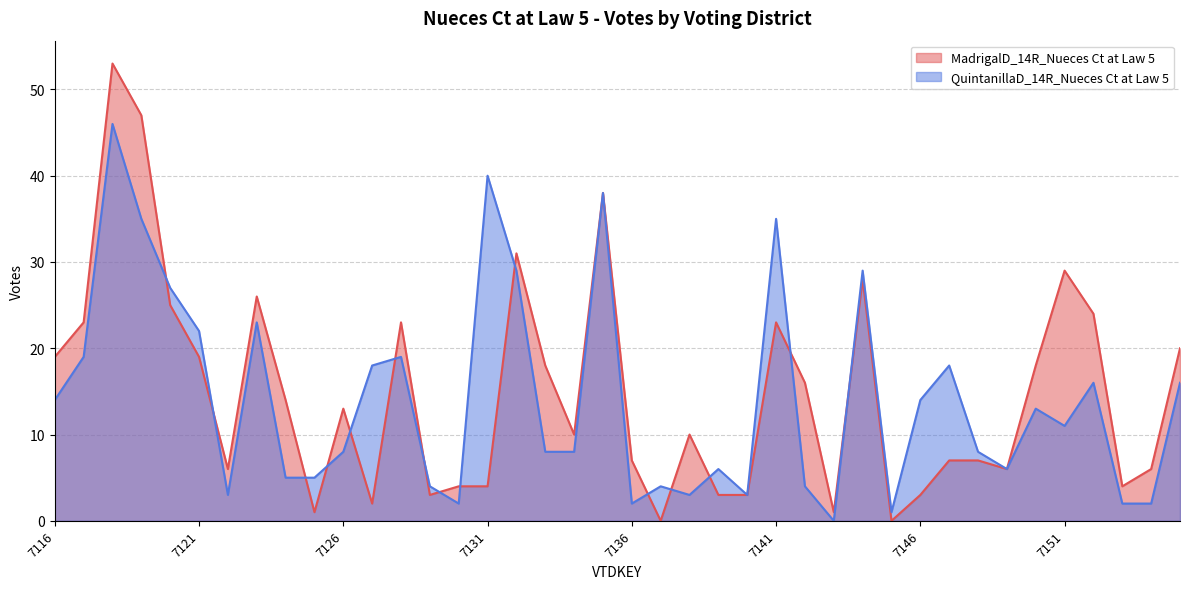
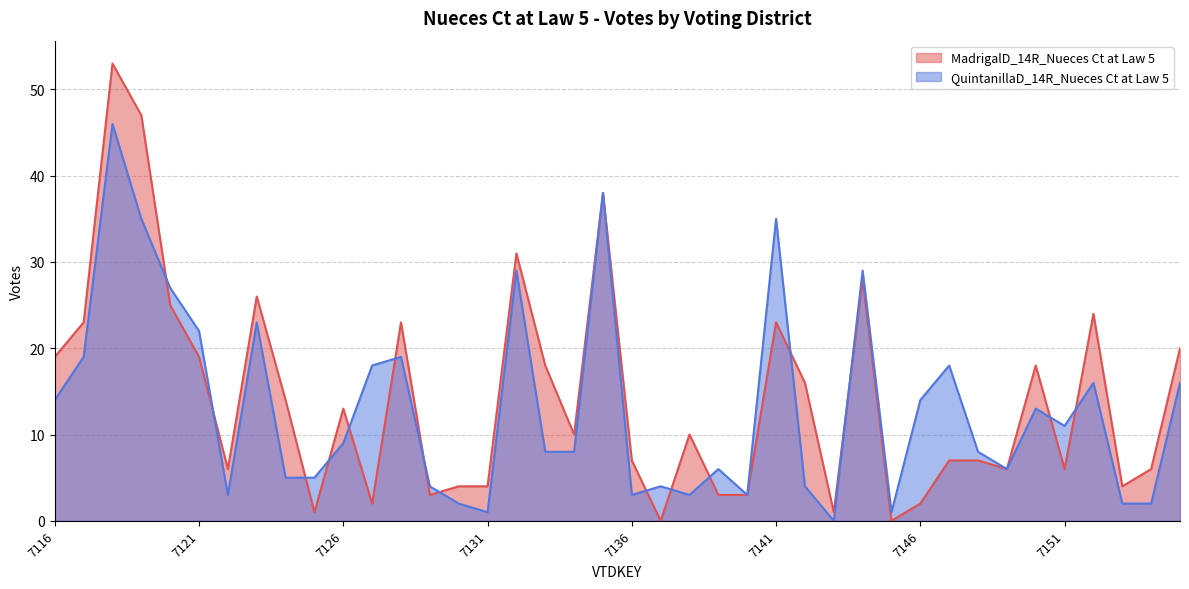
  {
    "MadrigalD_14R_Nueces Ct at Law 5": {
      "7116": 19,
      "7121": 19,
      "7126": 13,
      "7131": 4,
      "7136": 7,
      "7141": 23,
-     "7146": 3,
-     "7151": 29
+     "7146": 2,
+     "7151": 6
    },
    "QuintanillaD_14R_Nueces Ct at Law 5": {
      "7116": 14,
      "7121": 22,
-     "7126": 8,
-     "7131": 40,
-     "7136": 2,
+     "7126": 9,
+     "7131": 1,
+     "7136": 3,
      "7141": 35,
      "7146": 14,
      "7151": 11
    }
  }
